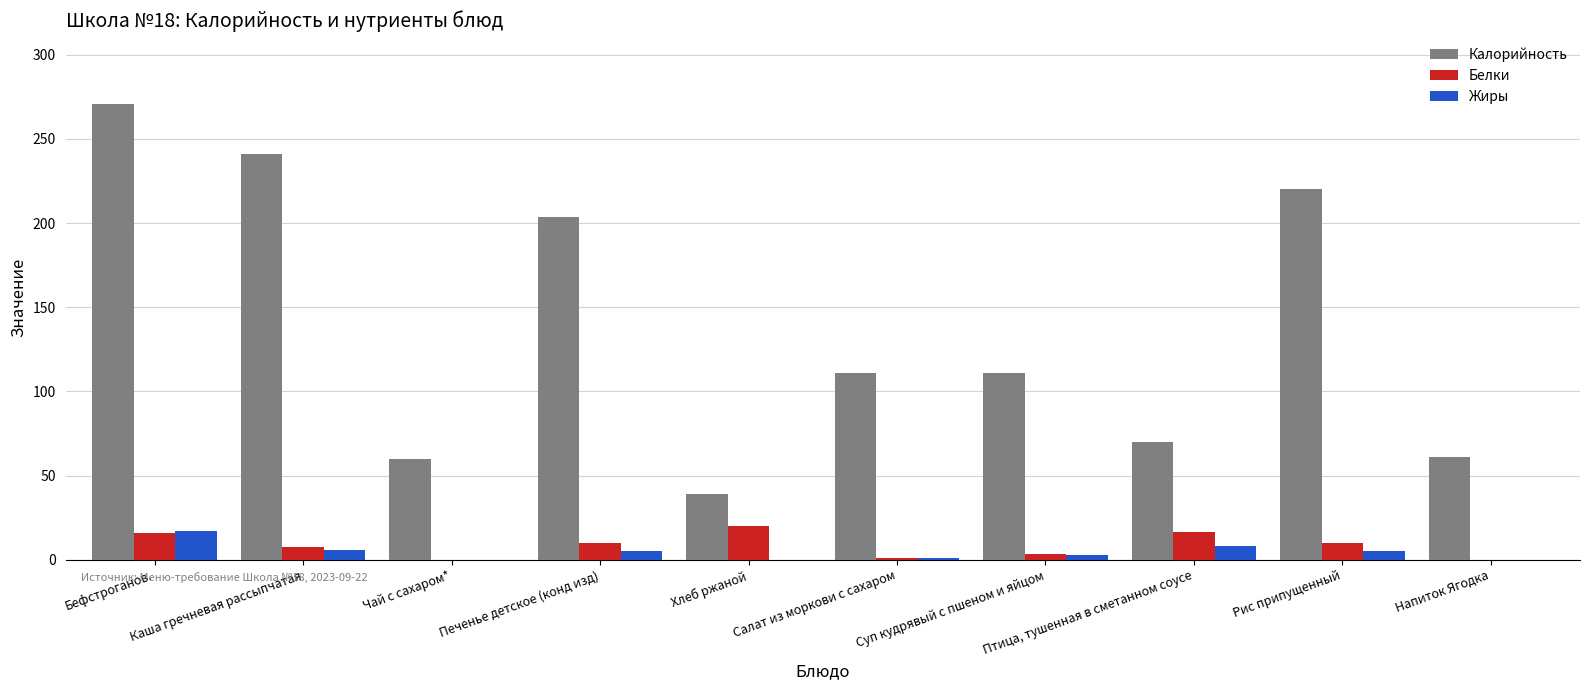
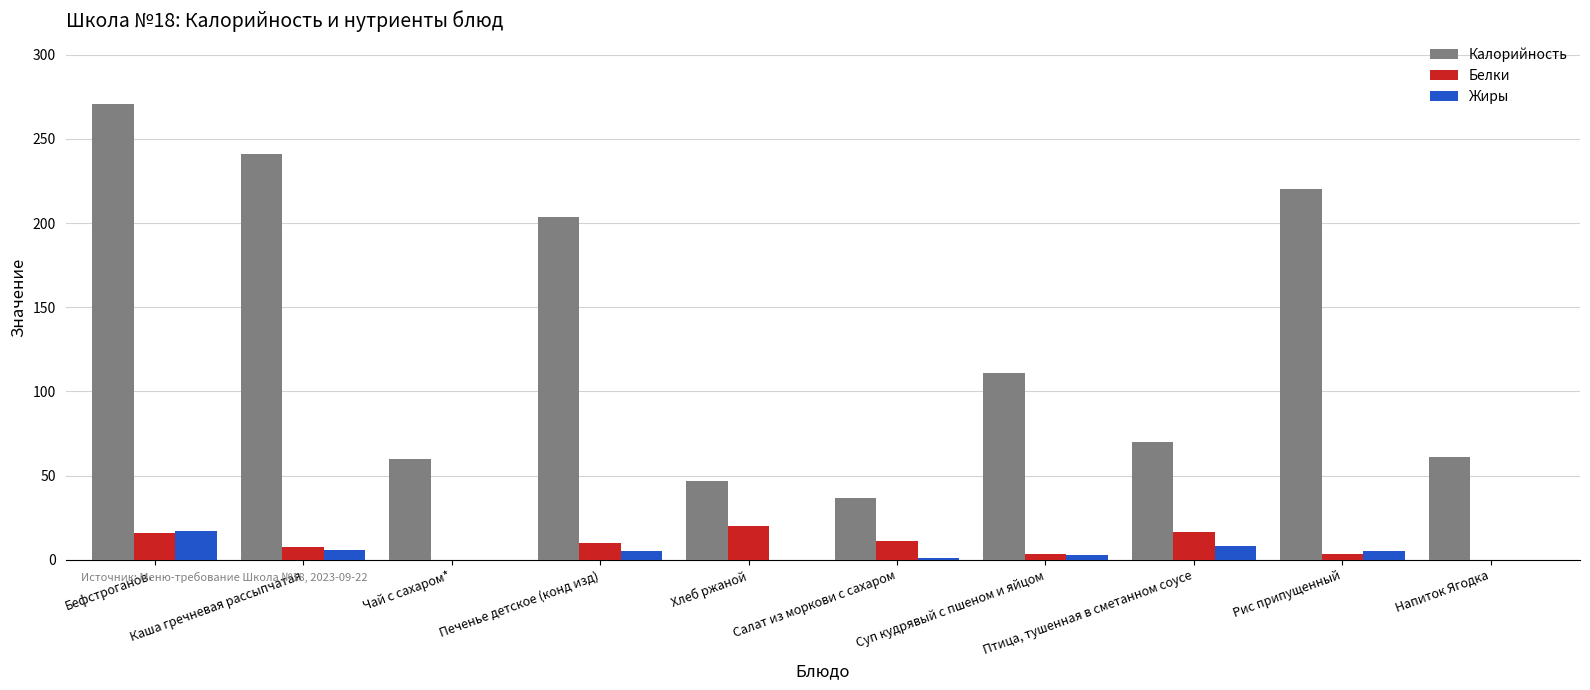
  {
    "Калорийность": {
      "Бефстроганов.": 271,
      "Каша гречневая рассыпчатая": 241,
      "Чай с сахаром*": 60,
      "Печенье детское (конд изд)": 204,
-     "Хлеб ржаной": 39,
-     "Салат из моркови с сахаром": 111,
+     "Хлеб ржаной": 47,
+     "Салат из моркови с сахаром": 37,
      "Суп кудрявый с пшеном и яйцом": 111,
      "Птица, тушенная в сметанном соусе": 70,
      "Рис припущенный": 221,
      "Напиток Ягодка": 61
    },
    "Белки": {
      "Бефстроганов.": 16,
      "Каша гречневая рассыпчатая": 8,
      "Чай с сахаром*": 0,
      "Печенье детское (конд изд)": 10,
      "Хлеб ржаной": 20,
-     "Салат из моркови с сахаром": 1,
+     "Салат из моркови с сахаром": 11,
      "Суп кудрявый с пшеном и яйцом": 3,
      "Птица, тушенная в сметанном соусе": 17,
-     "Рис припущенный": 10
+     "Рис припущенный": 3
    },
    "Жиры": {
      "Бефстроганов.": 17,
      "Каша гречневая рассыпчатая": 6,
      "Чай с сахаром*": 0,
      "Печенье детское (конд изд)": 5,
      "Хлеб ржаной": 0,
      "Суп кудрявый с пшеном и яйцом": 3,
      "Птица, тушенная в сметанном соусе": 8,
      "Рис припущенный": 5,
      "Напиток Ягодка": 0
    }
  }
